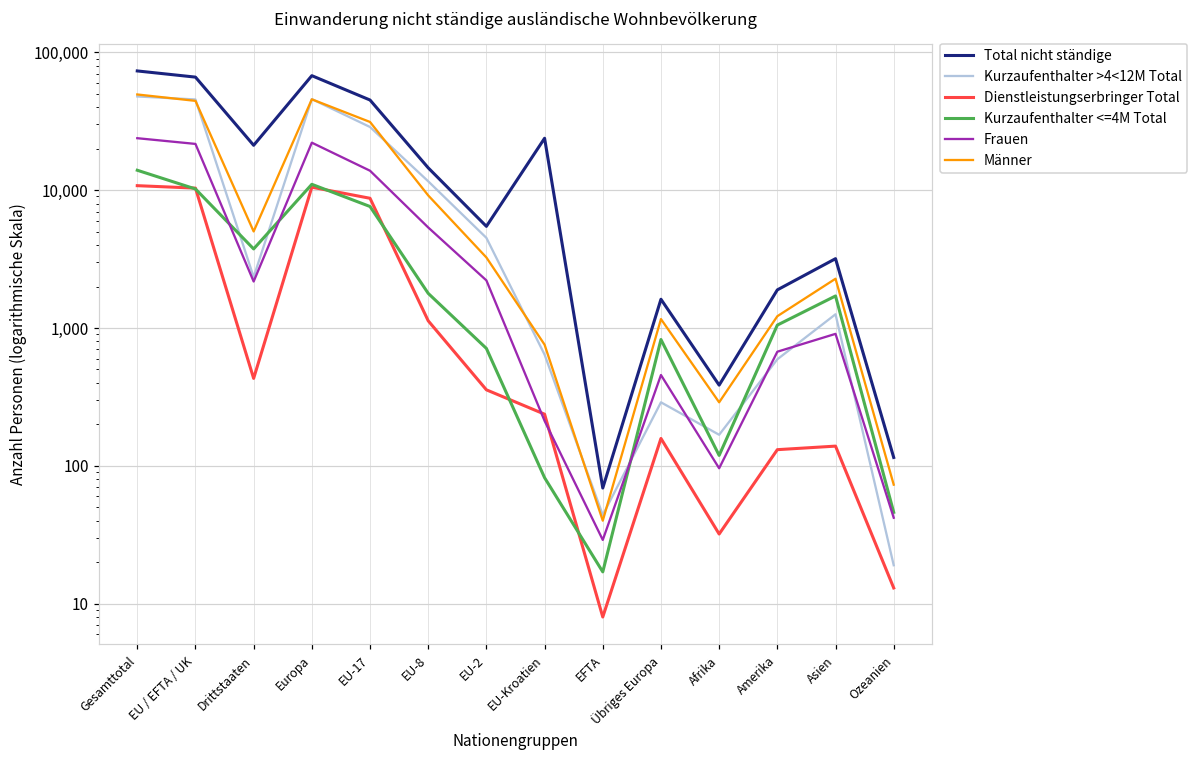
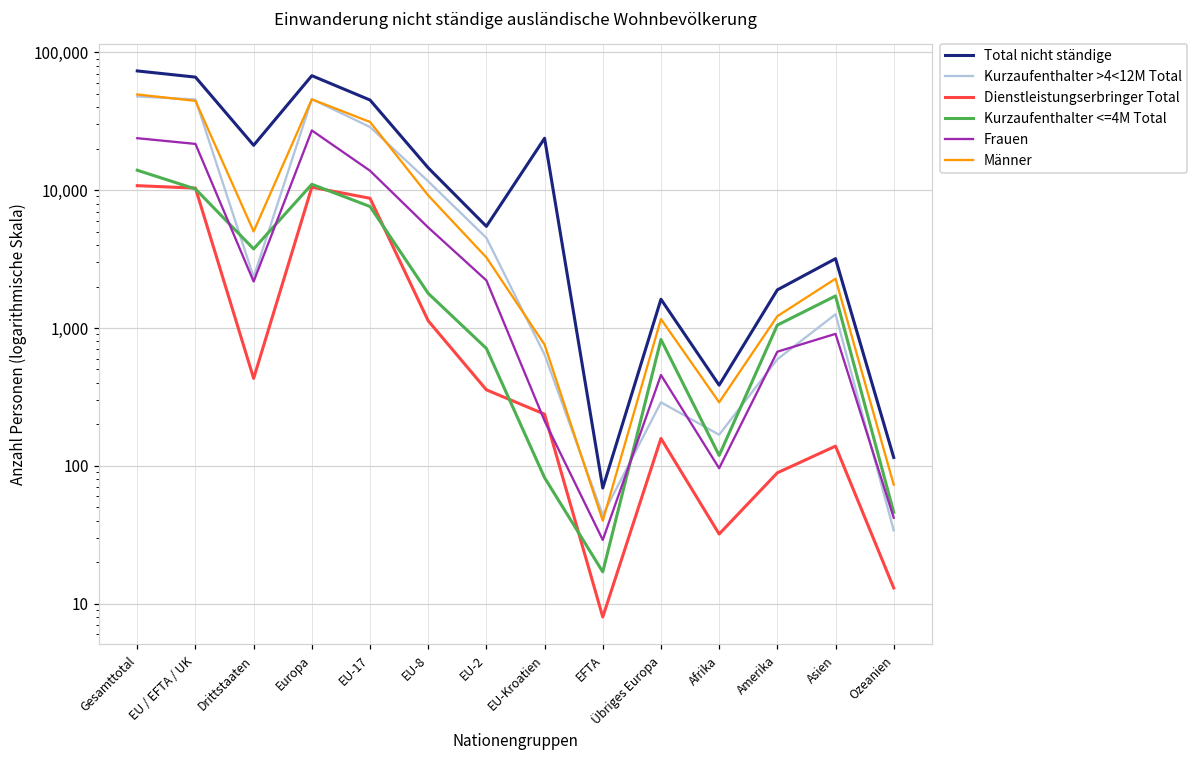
  {
    "Total nicht ständige": {
      "Gesamttotal": "70,000",
      "EU / EFTA / UK": "70,000",
      "Drittstaaten": "21,000",
      "Europa": "70,000",
      "EU-17": "45,000",
      "EU-8": "15,000",
      "EU-2": "5,000",
      "EU-Kroatien": "24,000",
      "EFTA": "70",
      "Übriges Europa": "1,600",
      "Afrika": "390",
      "Amerika": "1,900",
      "Asien": "3,200",
      "Ozeanien": "120"
    },
    "Kurzaufenthalter >4<12M Total": {
      "Drittstaaten": "2,300",
      "EU-17": "29,000",
      "EU-8": "12,000",
      "EU-2": "4,500",
      "EU-Kroatien": "600",
      "EFTA": "44",
      "Übriges Europa": "290",
      "Afrika": "170",
      "Amerika": "600",
      "Asien": "1,300",
-     "Ozeanien": "19"
+     "Ozeanien": "34"
    },
    "Dienstleistungserbringer Total": {
      "Gesamttotal": "11,000",
      "Drittstaaten": "430",
      "Europa": "11,000",
      "EU-17": "9,000",
      "EU-8": "1,100",
      "EU-2": "360",
      "EU-Kroatien": "240",
      "EFTA": "8",
      "Übriges Europa": "160",
      "Afrika": "32",
-     "Amerika": "130",
+     "Amerika": "90",
      "Asien": "140",
      "Ozeanien": "13"
    },
    "Kurzaufenthalter <=4M Total": {
      "Gesamttotal": "14,000",
      "Drittstaaten": "3,700",
      "Europa": "11,000",
      "EU-17": "8,000",
      "EU-8": "1,800",
      "EU-2": "700",
      "EU-Kroatien": "80",
      "EFTA": "17",
      "Übriges Europa": "800",
      "Afrika": "120",
      "Amerika": "1,100",
      "Asien": "1,700",
      "Ozeanien": "46"
    },
    "Frauen": {
      "Gesamttotal": "24,000",
      "EU / EFTA / UK": "22,000",
      "Drittstaaten": "2,200",
-     "Europa": "22,000",
+     "Europa": "27,000",
      "EU-17": "14,000",
      "EU-8": "5,400",
      "EU-2": "2,200",
      "EU-Kroatien": "210",
      "EFTA": "29",
      "Übriges Europa": "460",
      "Afrika": "100",
      "Amerika": "700",
      "Asien": "900",
      "Ozeanien": "42"
    },
    "Männer": {
      "Drittstaaten": "5,000",
      "EU-17": "31,000",
      "EU-8": "9,000",
      "EU-2": "3,300",
      "EU-Kroatien": "800",
      "EFTA": "40",
      "Übriges Europa": "1,200",
      "Afrika": "290",
      "Amerika": "1,200",
      "Asien": "2,300",
      "Ozeanien": "70"
    }
  }
